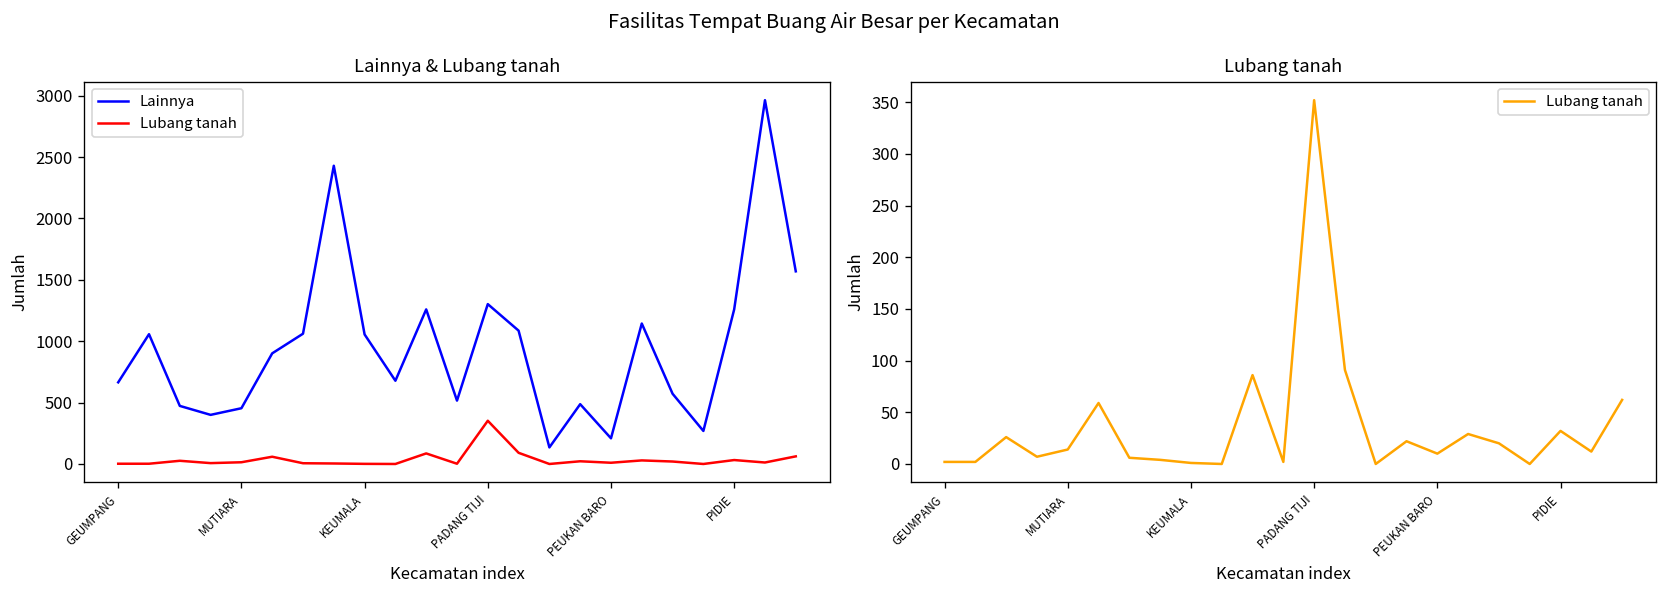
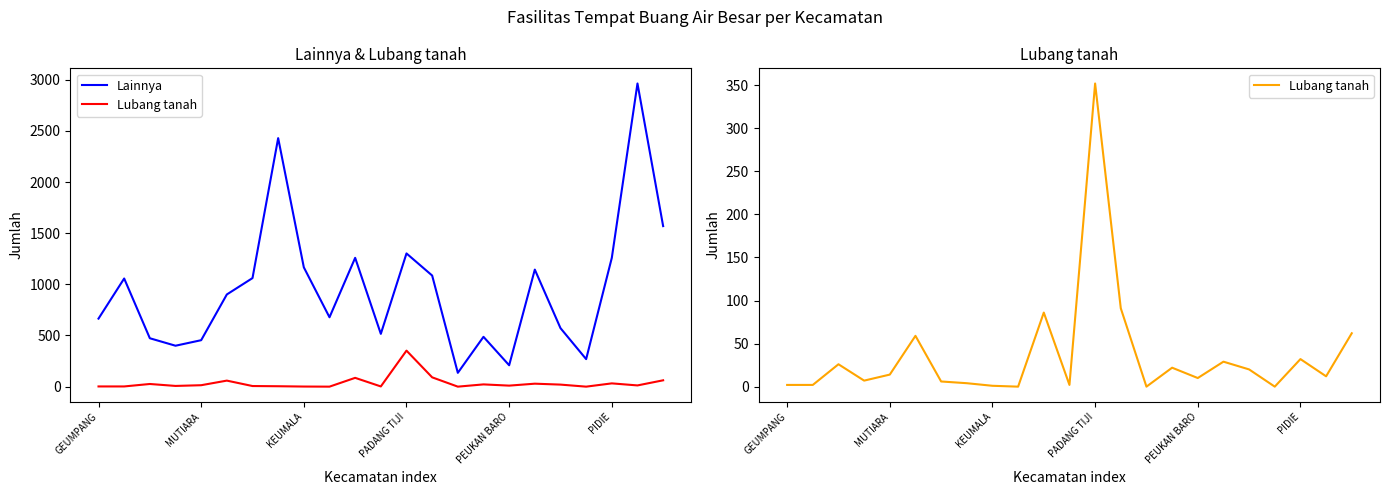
  {
    "Lainnya & Lubang tanah": {
      "Lainnya": {
        "GEUMPANG": 670,
        "MUTIARA": 450,
-       "KEUMALA": 1060,
+       "KEUMALA": 1170,
        "PADANG TIJI": 1300,
        "PEUKAN BARO": 210,
        "PIDIE": 1260
      }
    },
    "Lubang tanah": {
      "GEUMPANG": 0,
      "MUTIARA": 10,
      "KEUMALA": 0,
      "PADANG TIJI": 350,
      "PEUKAN BARO": 10,
      "PIDIE": 30
    }
  }
